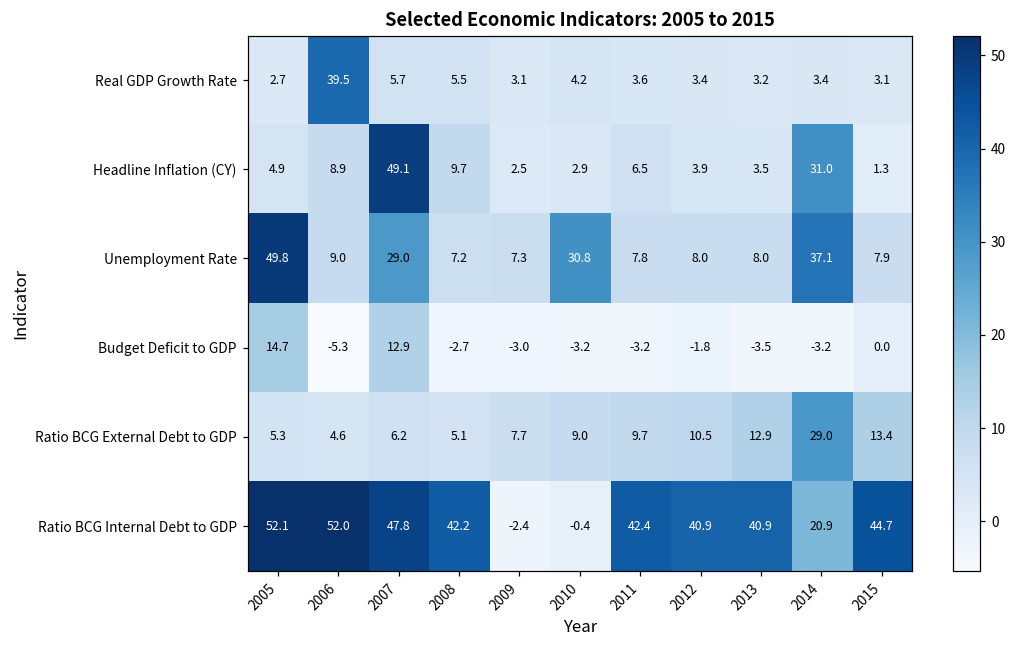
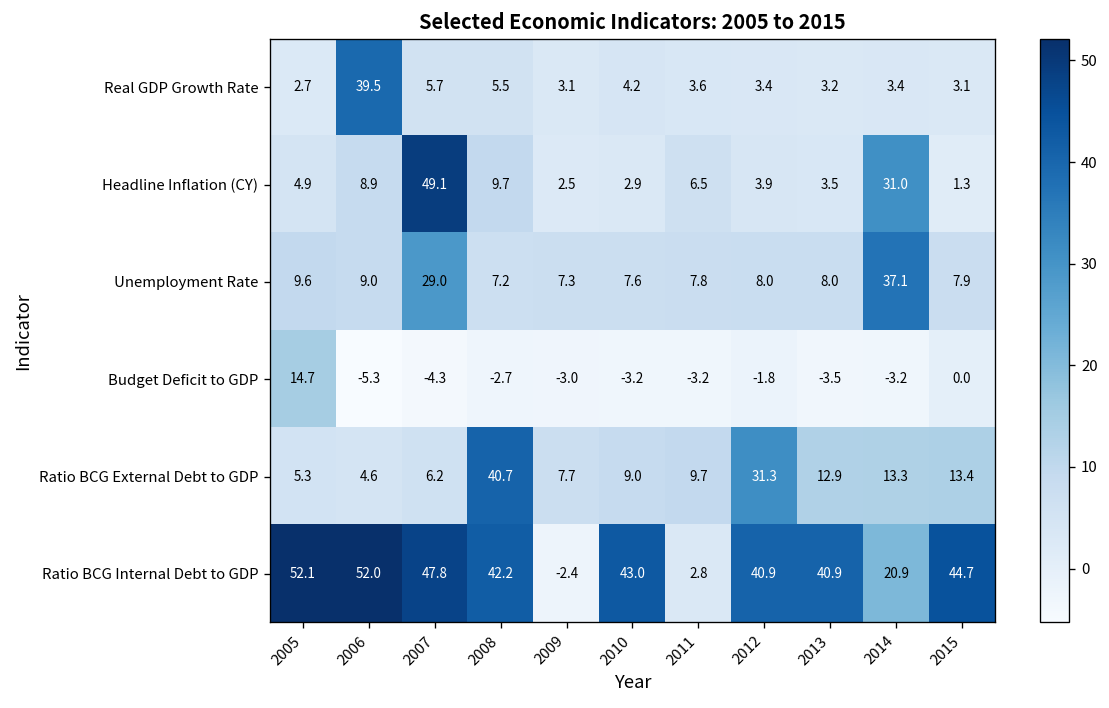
  {
    "Real GDP Growth Rate": {
      "2005": 2.7,
      "2006": 39.5,
      "2007": 5.7,
      "2008": 5.5,
      "2009": 3.1,
      "2010": 4.2,
      "2011": 3.6,
      "2012": 3.4,
      "2013": 3.2,
      "2014": 3.4,
      "2015": 3.1
    },
    "Headline Inflation (CY)": {
      "2005": 4.9,
      "2006": 8.9,
      "2007": 49.1,
      "2008": 9.7,
      "2009": 2.5,
      "2010": 2.9,
      "2011": 6.5,
      "2012": 3.9,
      "2013": 3.5,
      "2014": 31.0,
      "2015": 1.3
    },
    "Unemployment Rate": {
-     "2005": 49.8,
+     "2005": 9.6,
      "2006": 9.0,
      "2007": 29.0,
      "2008": 7.2,
      "2009": 7.3,
-     "2010": 30.8,
+     "2010": 7.6,
      "2011": 7.8,
      "2012": 8.0,
      "2013": 8.0,
      "2014": 37.1,
      "2015": 7.9
    },
    "Budget Deficit to GDP": {
      "2005": 14.7,
      "2006": -5.3,
-     "2007": 12.9,
+     "2007": -4.3,
      "2008": -2.7,
      "2009": -3.0,
      "2010": -3.2,
      "2011": -3.2,
      "2012": -1.8,
      "2013": -3.5,
      "2014": -3.2,
      "2015": 0.0
    },
    "Ratio BCG External Debt to GDP": {
      "2005": 5.3,
      "2006": 4.6,
      "2007": 6.2,
-     "2008": 5.1,
+     "2008": 40.7,
      "2009": 7.7,
      "2010": 9.0,
      "2011": 9.7,
-     "2012": 10.5,
+     "2012": 31.3,
      "2013": 12.9,
-     "2014": 29.0,
+     "2014": 13.3,
      "2015": 13.4
    },
    "Ratio BCG Internal Debt to GDP": {
      "2005": 52.1,
      "2006": 52.0,
      "2007": 47.8,
      "2008": 42.2,
      "2009": -2.4,
-     "2010": -0.4,
-     "2011": 42.4,
+     "2010": 43.0,
+     "2011": 2.8,
      "2012": 40.9,
      "2013": 40.9,
      "2014": 20.9,
      "2015": 44.7
    }
  }
